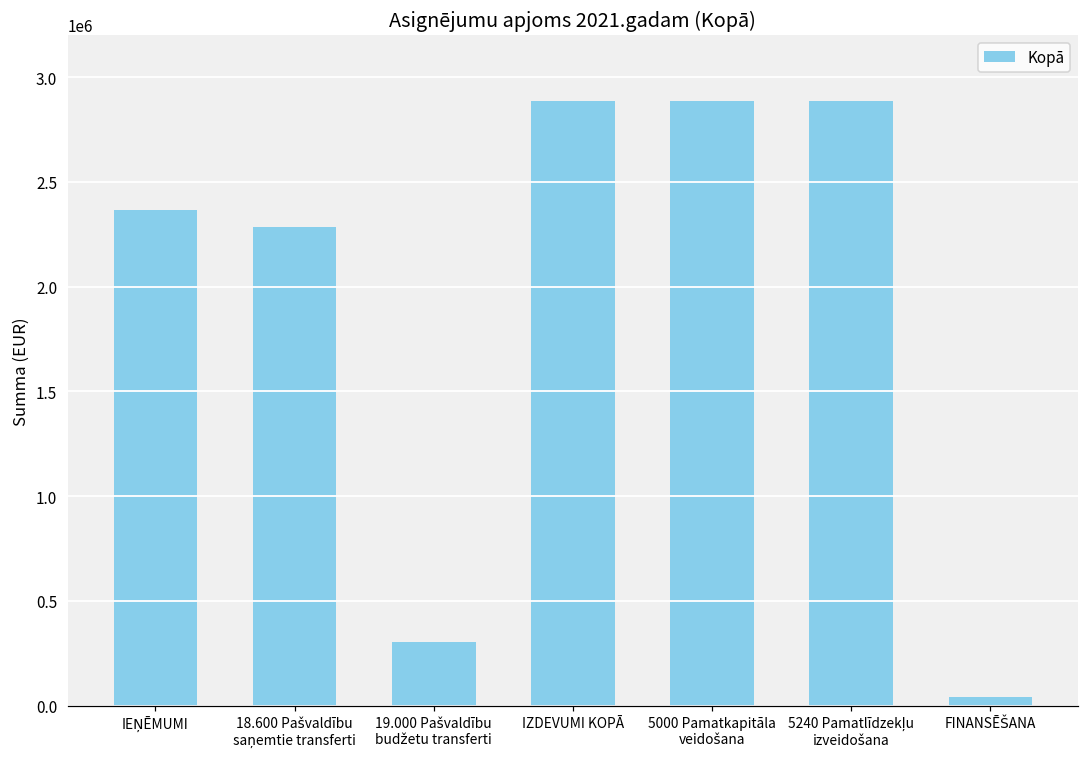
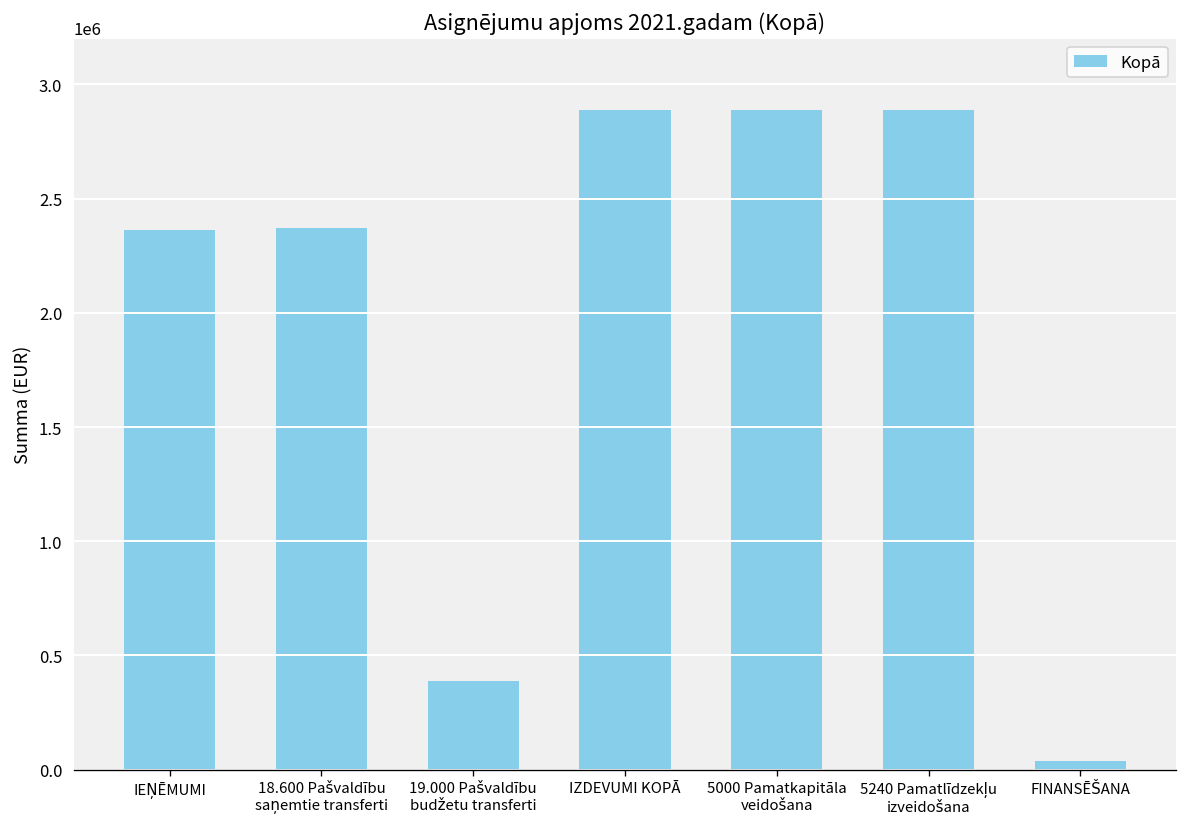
  {
    "IEŅĒMUMI": 2360000,
-   "18.600 Pašvaldību saņemtie transferti": 2290000,
-   "19.000 Pašvaldību budžetu transferti": 300000,
+   "18.600 Pašvaldību saņemtie transferti": 2370000,
+   "19.000 Pašvaldību budžetu transferti": 390000,
    "IZDEVUMI KOPĀ": 2890000,
    "5000 Pamatkapitāla veidošana": 2890000,
    "5240 Pamatlīdzekļu izveidošana": 2890000,
    "FINANSĒŠANA": 40000
  }
